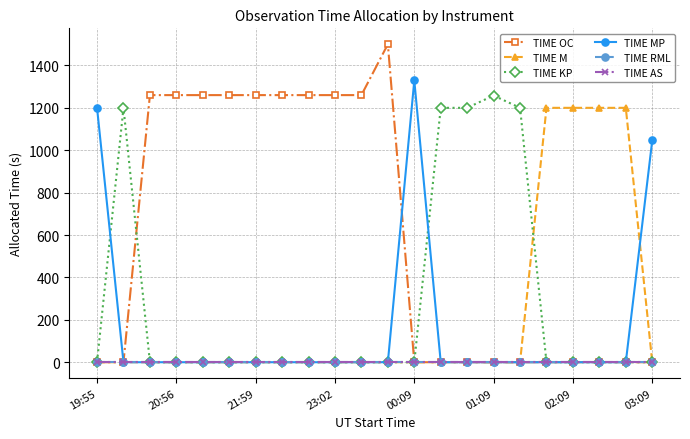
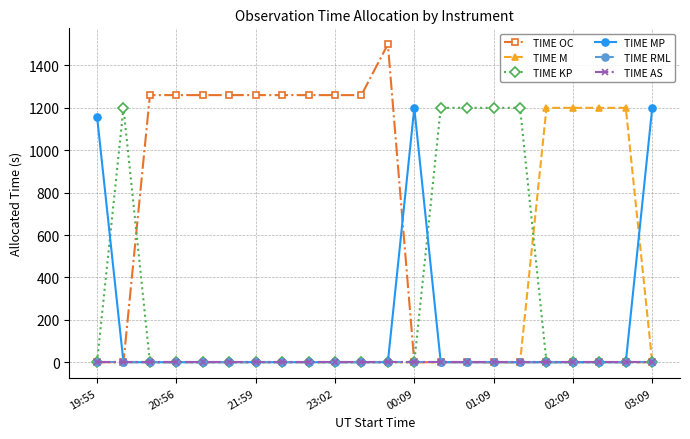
  {
    "TIME KP": {
-     "01:09": 1260
+     "01:09": 1200
    },
    "TIME MP": {
-     "19:55": 1200,
-     "00:09": 1330,
-     "03:09": 1050
+     "19:55": 1160,
+     "00:09": 1200,
+     "03:09": 1200
    }
  }
